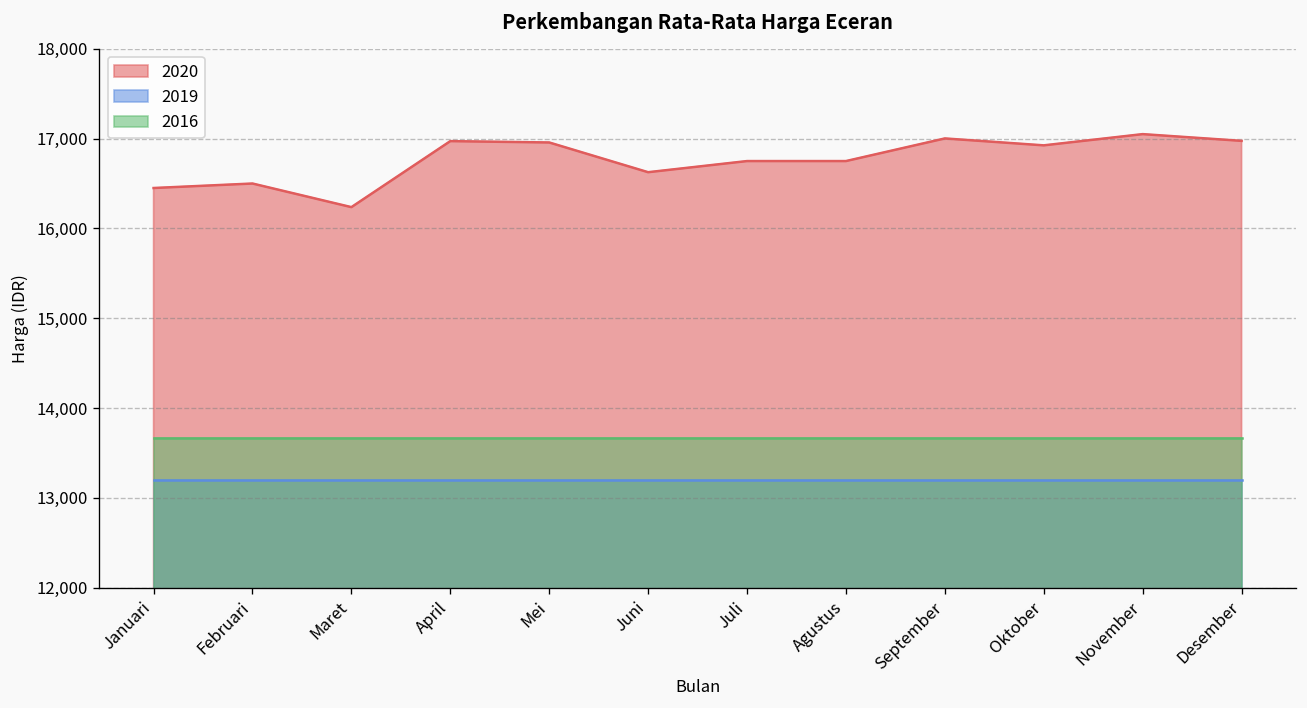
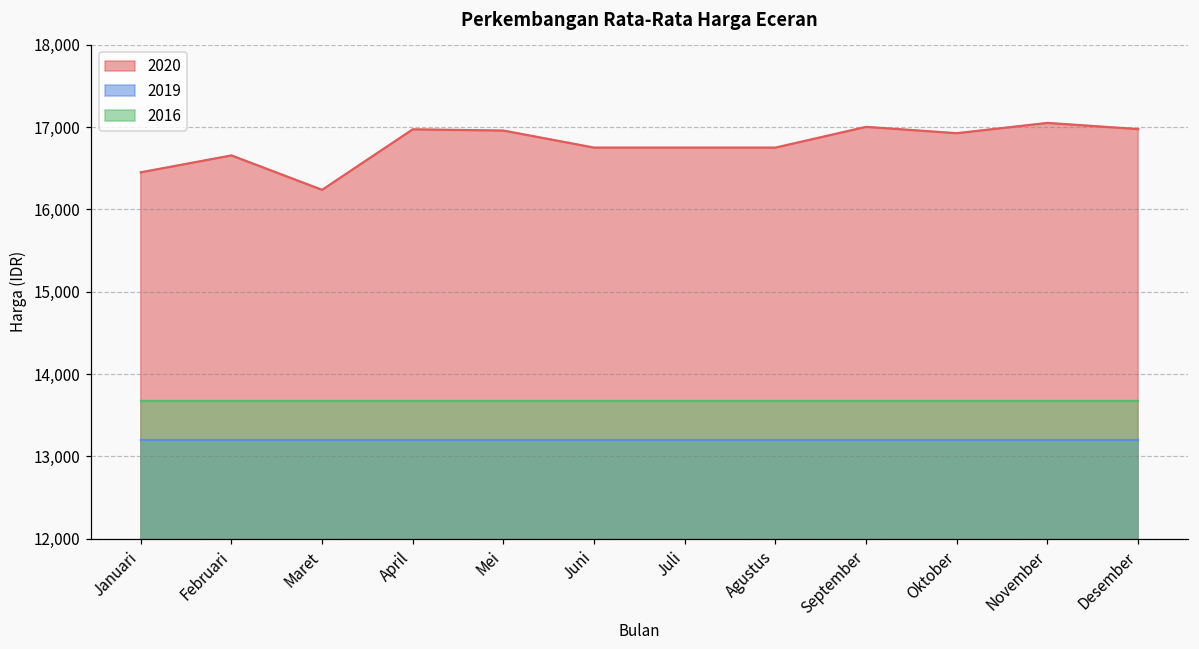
  {
    "2020": {
      "Januari": "16,500",
-     "Februari": "16,500",
+     "Februari": "16,700",
      "Maret": "16,200",
      "April": "17,000",
      "Mei": "17,000",
-     "Juni": "16,600",
+     "Juni": "16,800",
      "Juli": "16,800",
      "Agustus": "16,800",
      "September": "17,000",
      "Oktober": "16,900",
      "November": "17,100",
      "Desember": "17,000"
    },
    "2019": {
      "Januari": "13,200",
      "Februari": "13,200",
      "Maret": "13,200",
      "April": "13,200",
      "Mei": "13,200",
      "Juni": "13,200",
      "Juli": "13,200",
      "Agustus": "13,200",
      "September": "13,200",
      "Oktober": "13,200",
      "November": "13,200",
      "Desember": "13,200"
    },
    "2016": {
      "Januari": "13,700",
      "Februari": "13,700",
      "Maret": "13,700",
      "April": "13,700",
      "Mei": "13,700",
      "Juni": "13,700",
      "Juli": "13,700",
      "Agustus": "13,700",
      "September": "13,700",
      "Oktober": "13,700",
      "November": "13,700",
      "Desember": "13,700"
    }
  }
